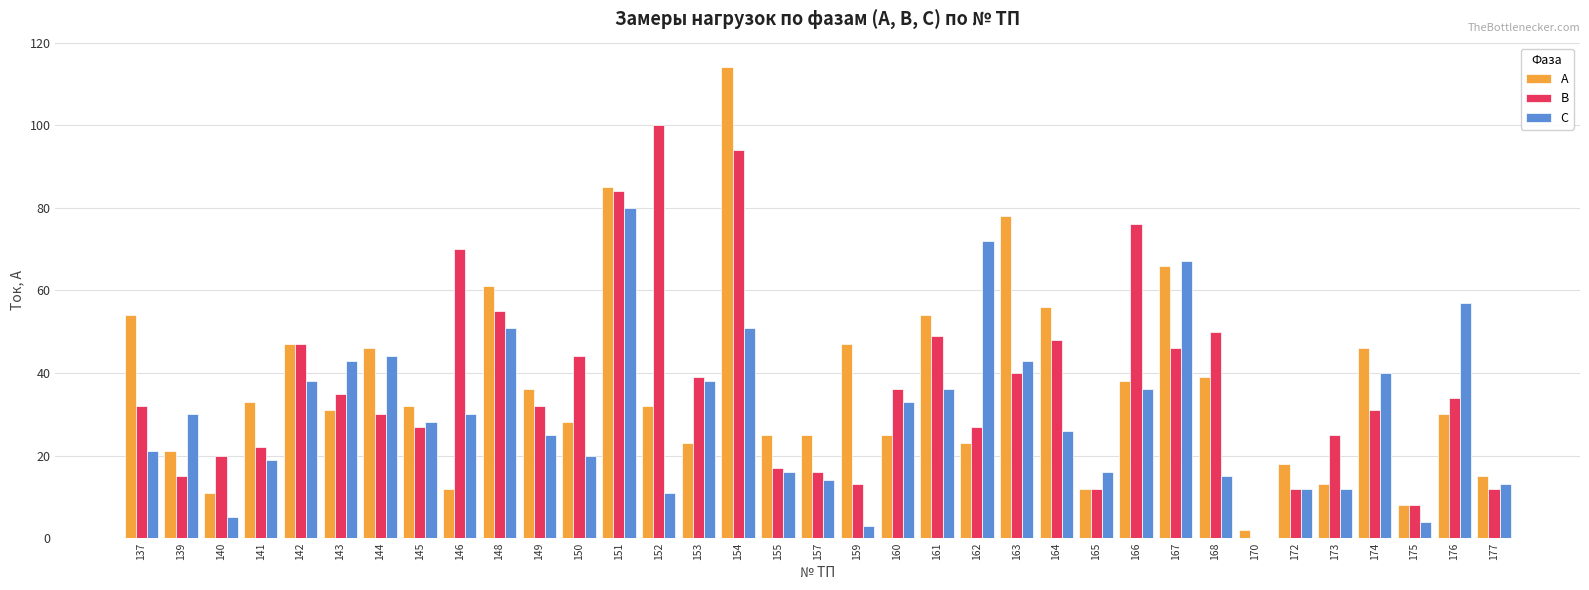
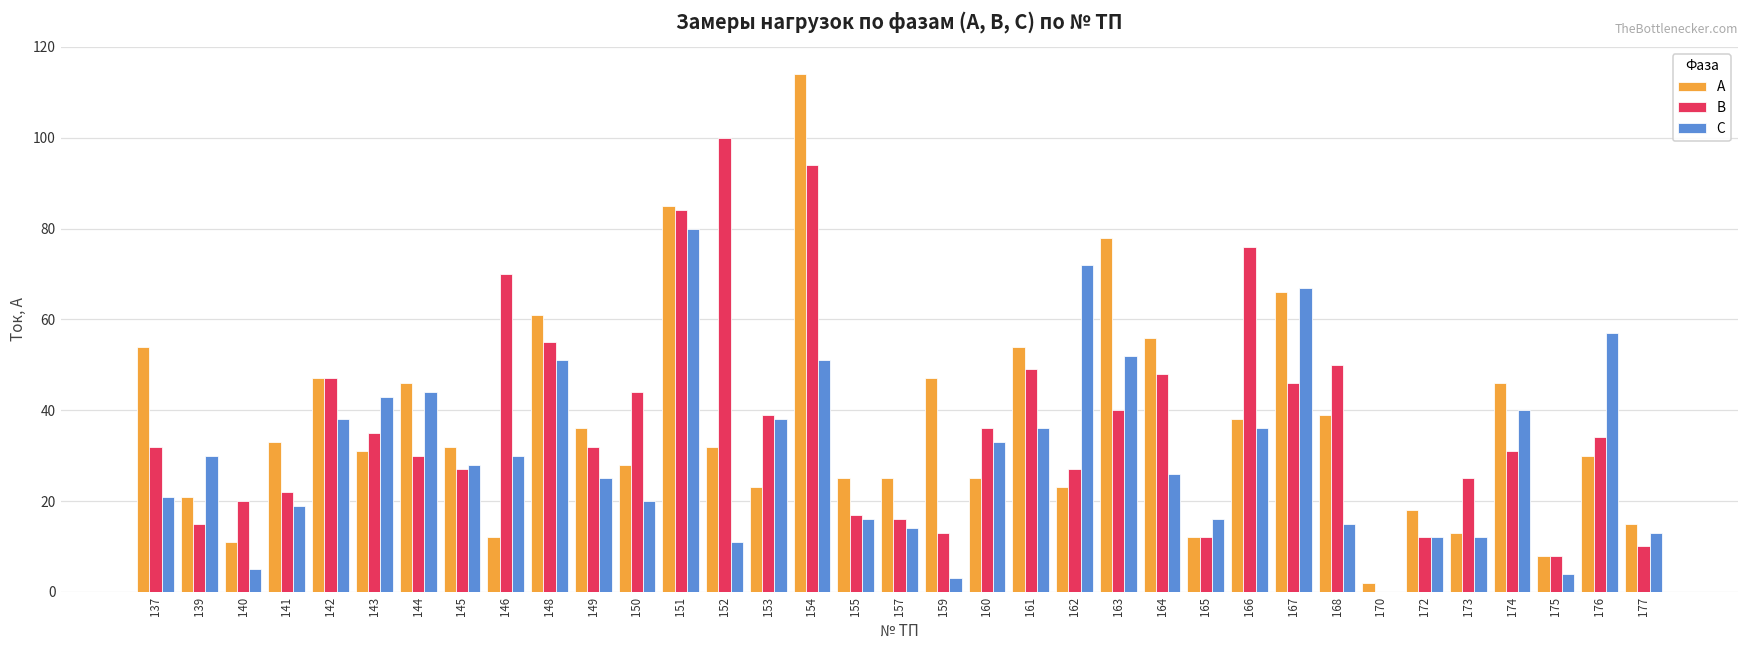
  {
    "A": {
      "137": 54,
      "139": 21,
      "140": 11,
      "141": 33,
      "142": 47,
      "143": 31,
      "144": 46,
      "145": 32,
      "146": 12,
      "148": 61,
      "149": 36,
      "150": 28,
      "151": 85,
      "152": 32,
      "153": 23,
      "154": 114,
      "155": 25,
      "157": 25,
      "159": 47,
      "160": 25,
      "161": 54,
      "162": 23,
      "163": 78,
      "164": 56,
      "165": 12,
      "166": 38,
      "167": 66,
      "168": 39,
      "170": 2,
      "172": 18,
      "173": 13,
      "174": 46,
      "175": 8,
      "176": 30,
      "177": 15
    },
    "B": {
      "137": 32,
      "139": 15,
      "140": 20,
      "141": 22,
      "142": 47,
      "143": 35,
      "144": 30,
      "145": 27,
      "146": 70,
      "148": 55,
      "149": 32,
      "150": 44,
      "151": 84,
      "152": 100,
      "153": 39,
      "154": 94,
      "155": 17,
      "157": 16,
      "159": 13,
      "160": 36,
      "161": 49,
      "162": 27,
      "163": 40,
      "164": 48,
      "165": 12,
      "166": 76,
      "167": 46,
      "168": 50,
      "170": 0,
      "172": 12,
      "173": 25,
      "174": 31,
      "175": 8,
      "176": 34,
-     "177": 12
+     "177": 10
    },
    "C": {
      "137": 21,
      "139": 30,
      "140": 5,
      "141": 19,
      "142": 38,
      "143": 43,
      "144": 44,
      "145": 28,
      "146": 30,
      "148": 51,
      "149": 25,
      "150": 20,
      "151": 80,
      "152": 11,
      "153": 38,
      "154": 51,
      "155": 16,
      "157": 14,
      "159": 3,
      "160": 33,
      "161": 36,
      "162": 72,
-     "163": 43,
+     "163": 52,
      "164": 26,
      "165": 16,
      "166": 36,
      "167": 67,
      "168": 15,
      "170": 0,
      "172": 12,
      "173": 12,
      "174": 40,
      "175": 4,
      "176": 57,
      "177": 13
    }
  }
